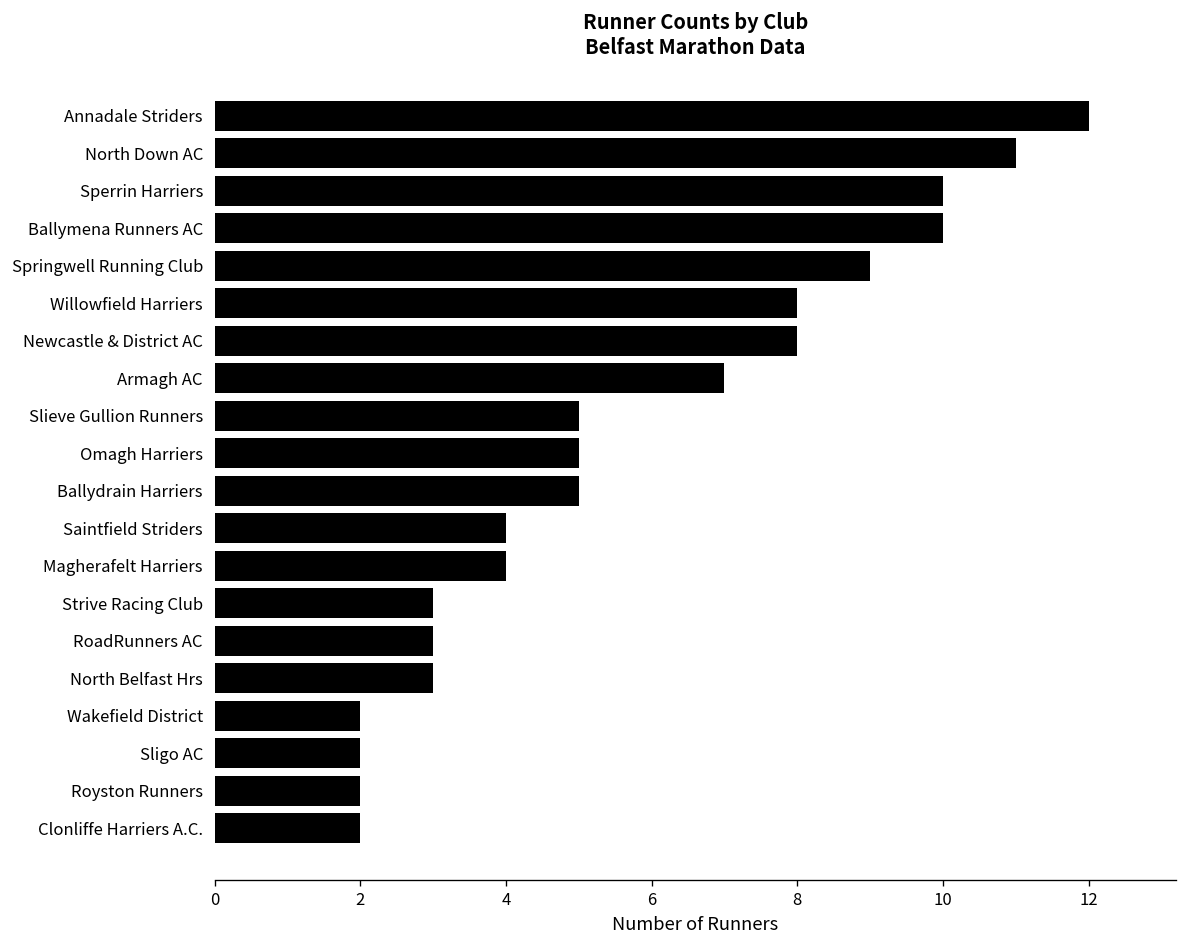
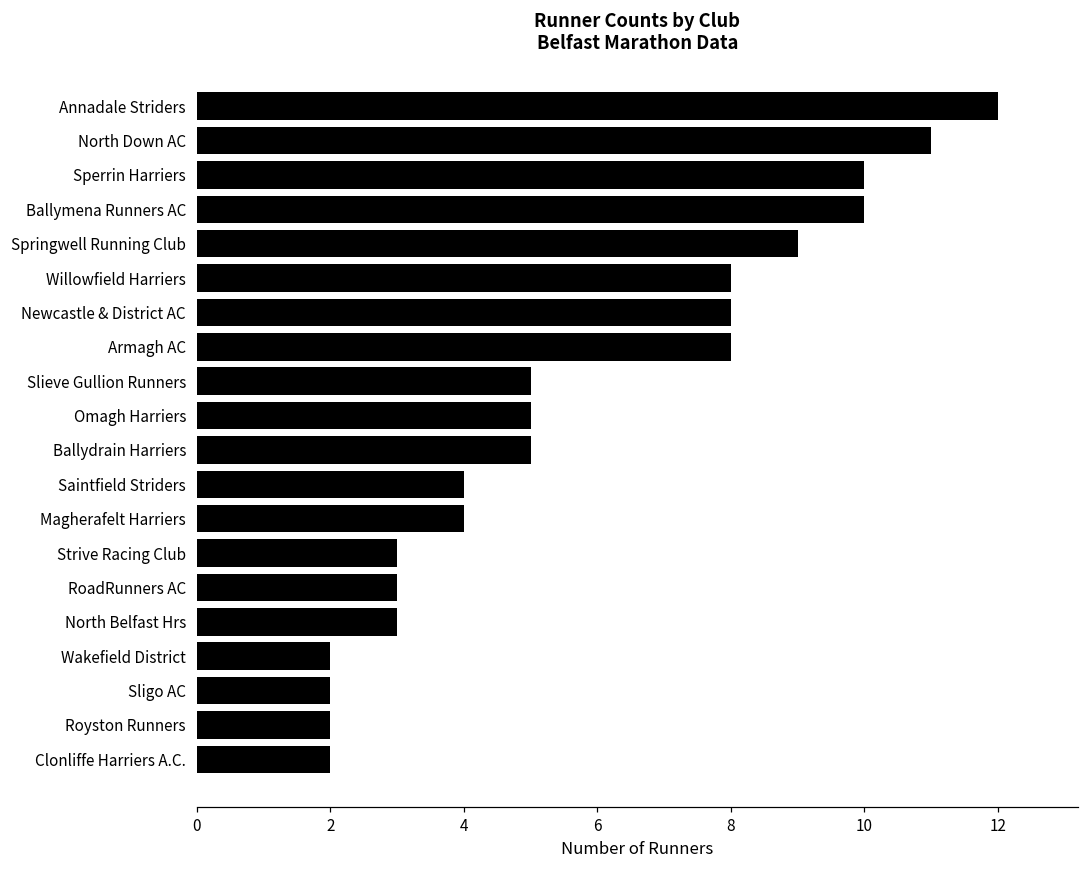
  {
    "Annadale Striders": 12,
    "North Down AC": 11,
    "Sperrin Harriers": 10,
    "Ballymena Runners AC": 10,
    "Springwell Running Club": 9,
    "Willowfield Harriers": 8,
    "Newcastle & District AC": 8,
-   "Armagh AC": 7,
+   "Armagh AC": 8,
    "Slieve Gullion Runners": 5,
    "Omagh Harriers": 5,
    "Ballydrain Harriers": 5,
    "Saintfield Striders": 4,
    "Magherafelt Harriers": 4,
    "Strive Racing Club": 3,
    "RoadRunners AC": 3,
    "North Belfast Hrs": 3,
    "Wakefield District": 2,
    "Sligo AC": 2,
    "Royston Runners": 2,
    "Clonliffe Harriers A.C.": 2
  }
